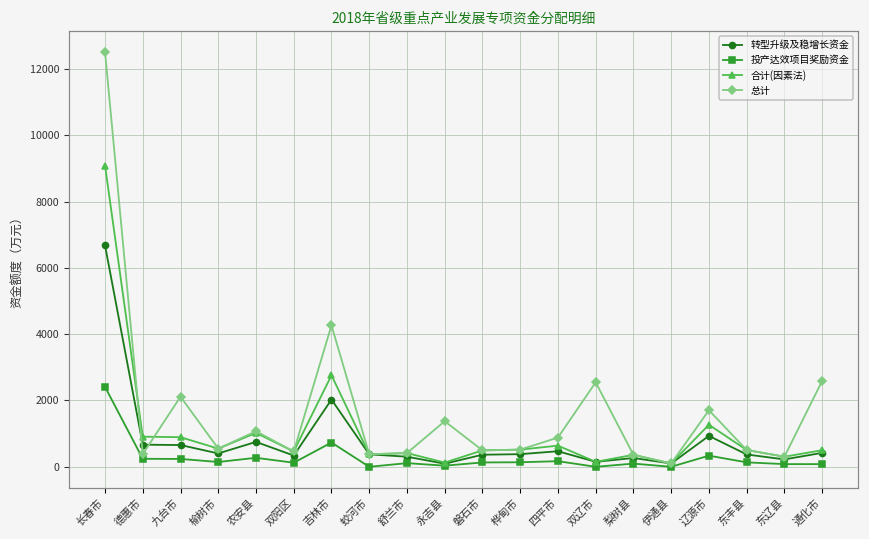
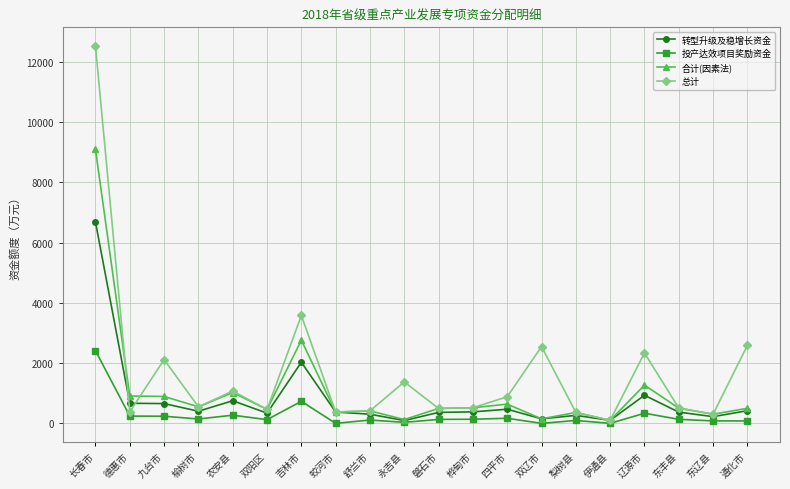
  {
    "总计": {
      "长春市": 12500,
      "德惠市": 400,
      "九台市": 2100,
-     "吉林市": 4300,
+     "吉林市": 3600,
      "永吉县": 1400,
      "四平市": 900,
      "双辽市": 2500,
-     "辽源市": 1700,
+     "辽源市": 2300,
      "通化市": 2600
    }
  }
